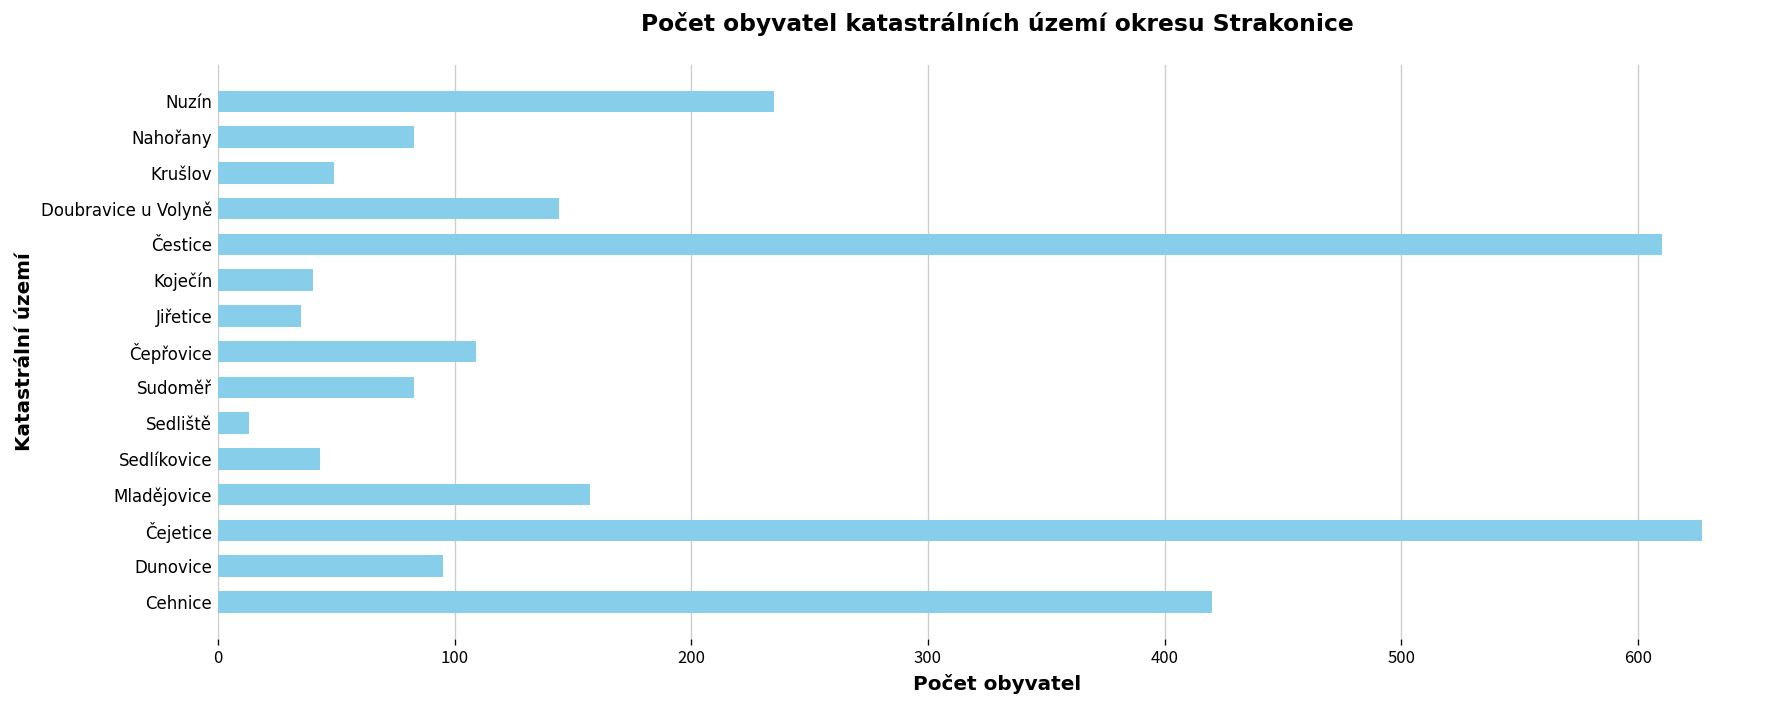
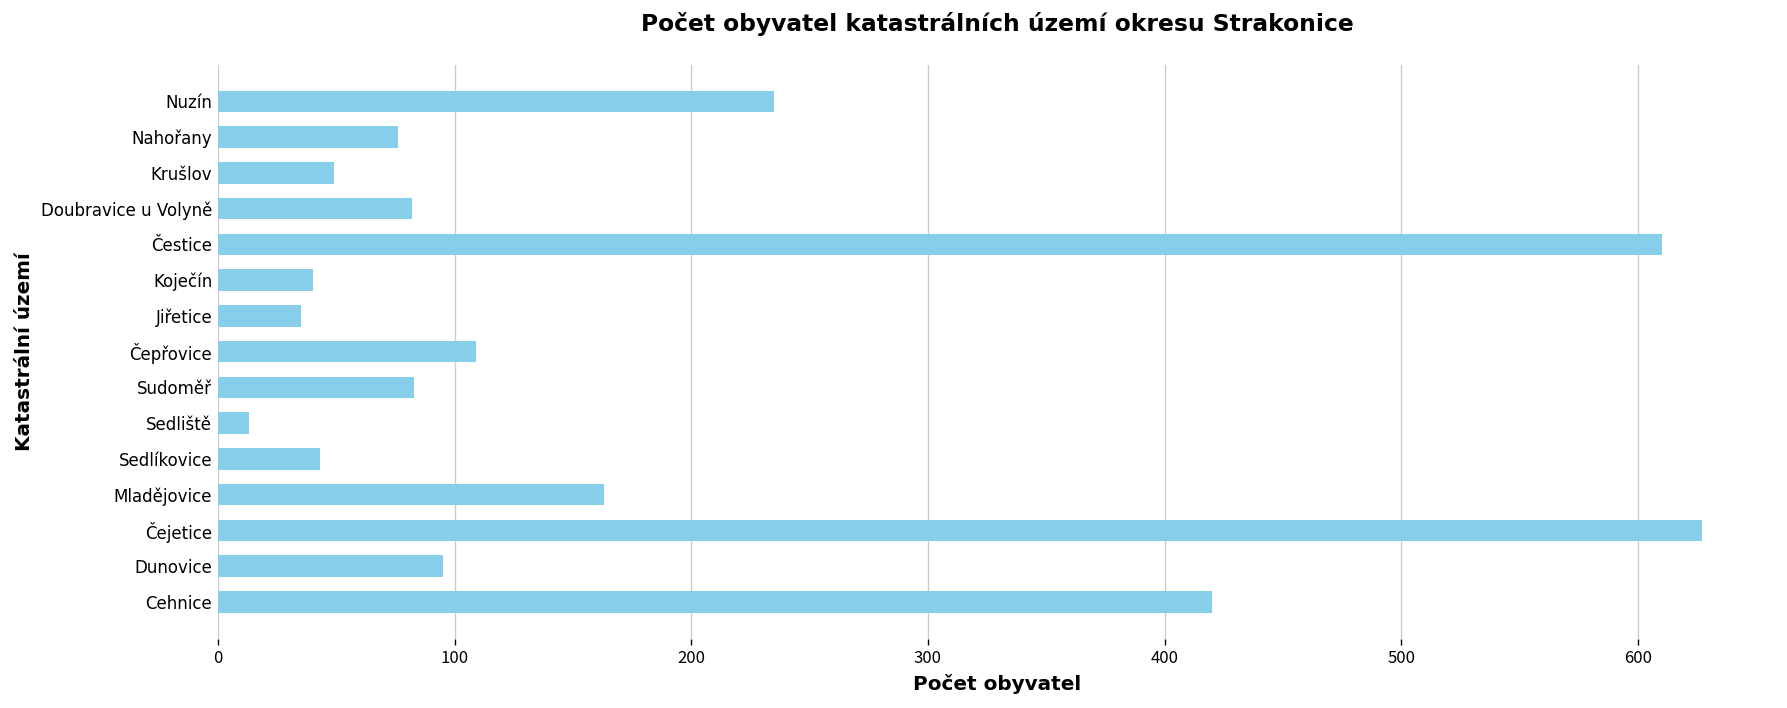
  {
    "Nuzín": 235,
-   "Nahořany": 83,
+   "Nahořany": 76,
    "Krušlov": 49,
-   "Doubravice u Volyně": 144,
+   "Doubravice u Volyně": 82,
    "Čestice": 610,
    "Koječín": 40,
    "Jiřetice": 35,
    "Čepřovice": 109,
    "Sudoměř": 83,
    "Sedliště": 13,
    "Sedlíkovice": 43,
-   "Mladějovice": 157,
+   "Mladějovice": 163,
    "Čejetice": 627,
    "Dunovice": 95,
    "Cehnice": 420
  }
